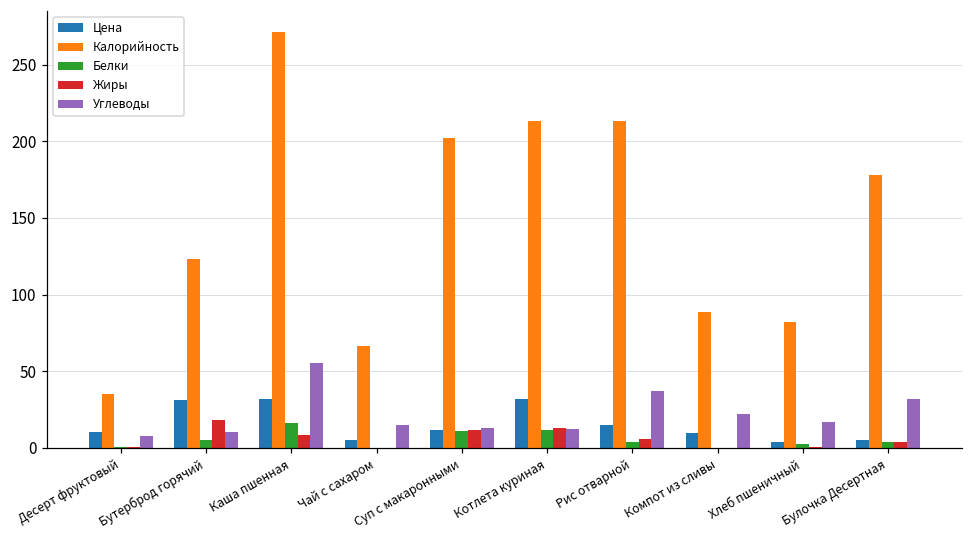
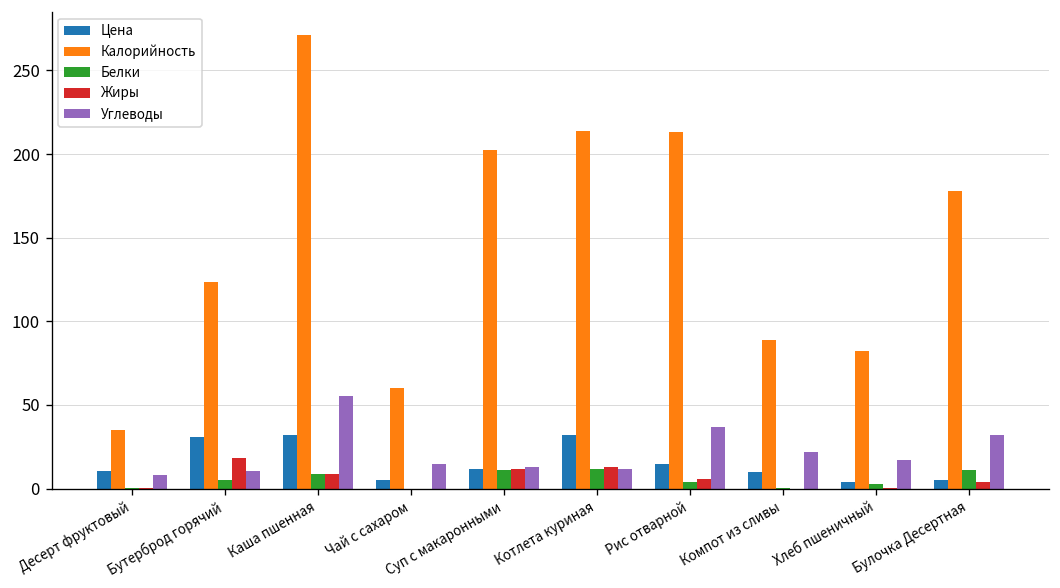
  {
    "Цена": {
      "Десерт фруктовый": 11,
      "Бутерброд горячий": 31,
      "Каша пшенная": 32,
      "Чай с сахаром": 5,
      "Суп с макаронными": 12,
      "Котлета куриная": 32,
      "Рис отварной": 15,
      "Компот из сливы": 10,
      "Хлеб пшеничный": 4,
      "Булочка Десертная": 5
    },
    "Калорийность": {
      "Десерт фруктовый": 35,
      "Бутерброд горячий": 124,
      "Каша пшенная": 271,
-     "Чай с сахаром": 66,
+     "Чай с сахаром": 60,
      "Суп с макаронными": 202,
      "Котлета куриная": 213,
      "Рис отварной": 213,
      "Компот из сливы": 89,
      "Хлеб пшеничный": 82,
      "Булочка Десертная": 178
    },
    "Белки": {
      "Бутерброд горячий": 5,
-     "Каша пшенная": 16,
+     "Каша пшенная": 9,
      "Чай с сахаром": 0,
      "Суп с макаронными": 11,
      "Котлета куриная": 12,
      "Рис отварной": 4,
      "Хлеб пшеничный": 3,
-     "Булочка Десертная": 4
+     "Булочка Десертная": 11
    },
    "Жиры": {
      "Бутерброд горячий": 18,
      "Каша пшенная": 9,
      "Чай с сахаром": 0,
      "Суп с макаронными": 12,
      "Котлета куриная": 13,
      "Рис отварной": 6,
      "Булочка Десертная": 4
    },
    "Углеводы": {
      "Десерт фруктовый": 8,
      "Бутерброд горячий": 10,
      "Каша пшенная": 55,
      "Чай с сахаром": 15,
      "Суп с макаронными": 13,
      "Котлета куриная": 12,
      "Рис отварной": 37,
      "Компот из сливы": 22,
      "Хлеб пшеничный": 17,
      "Булочка Десертная": 32
    }
  }
